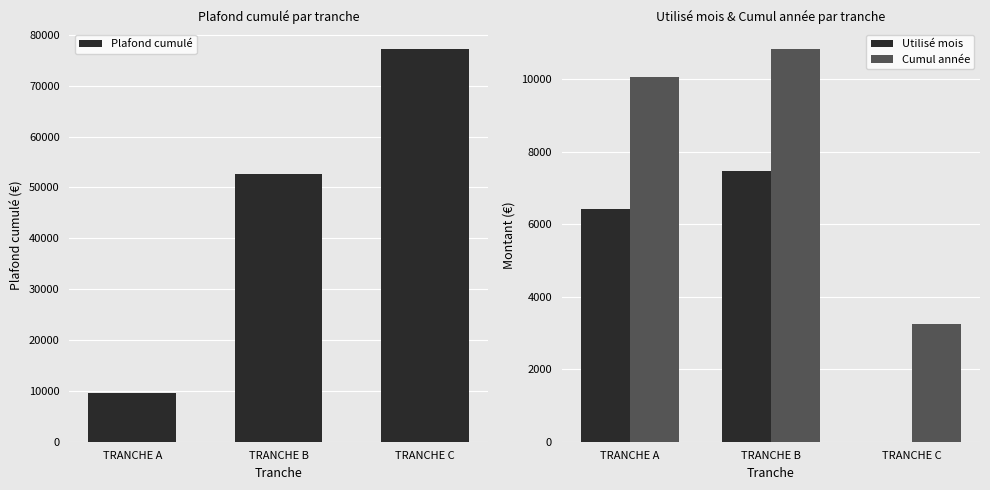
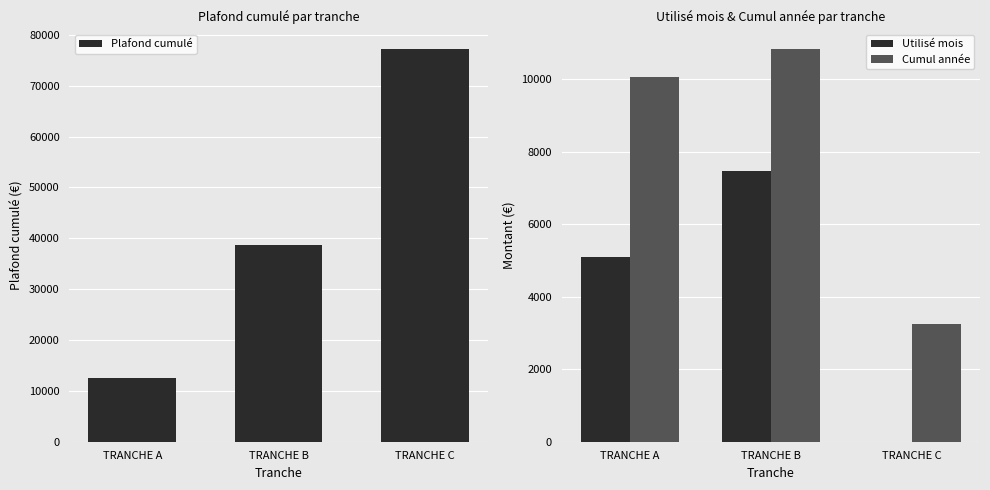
  {
    "Plafond cumulé par tranche": {
-     "TRANCHE A": 10000,
-     "TRANCHE B": 53000,
+     "TRANCHE A": 13000,
+     "TRANCHE B": 39000,
      "TRANCHE C": 77000
    },
    "Utilisé mois & Cumul année par tranche": {
      "Utilisé mois": {
-       "TRANCHE A": 6400,
+       "TRANCHE A": 5100,
        "TRANCHE B": 7500,
        "TRANCHE C": 0
      },
      "Cumul année": {
        "TRANCHE A": 10100,
        "TRANCHE B": 10800,
        "TRANCHE C": 3200
      }
    }
  }
